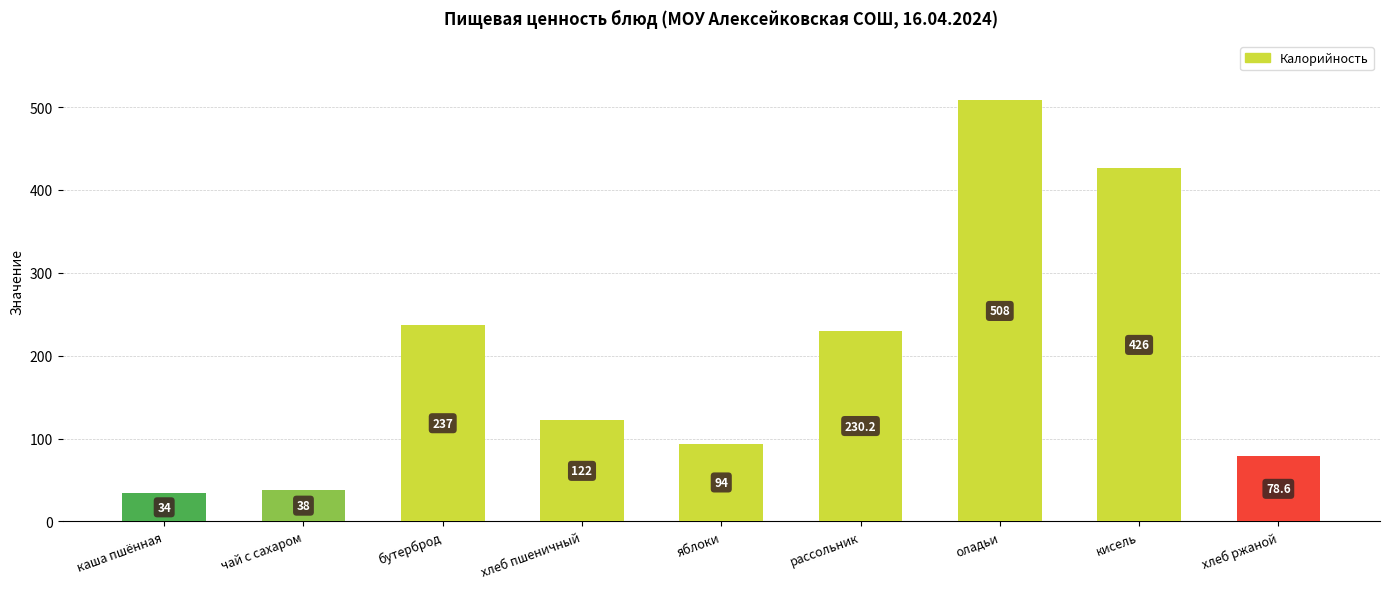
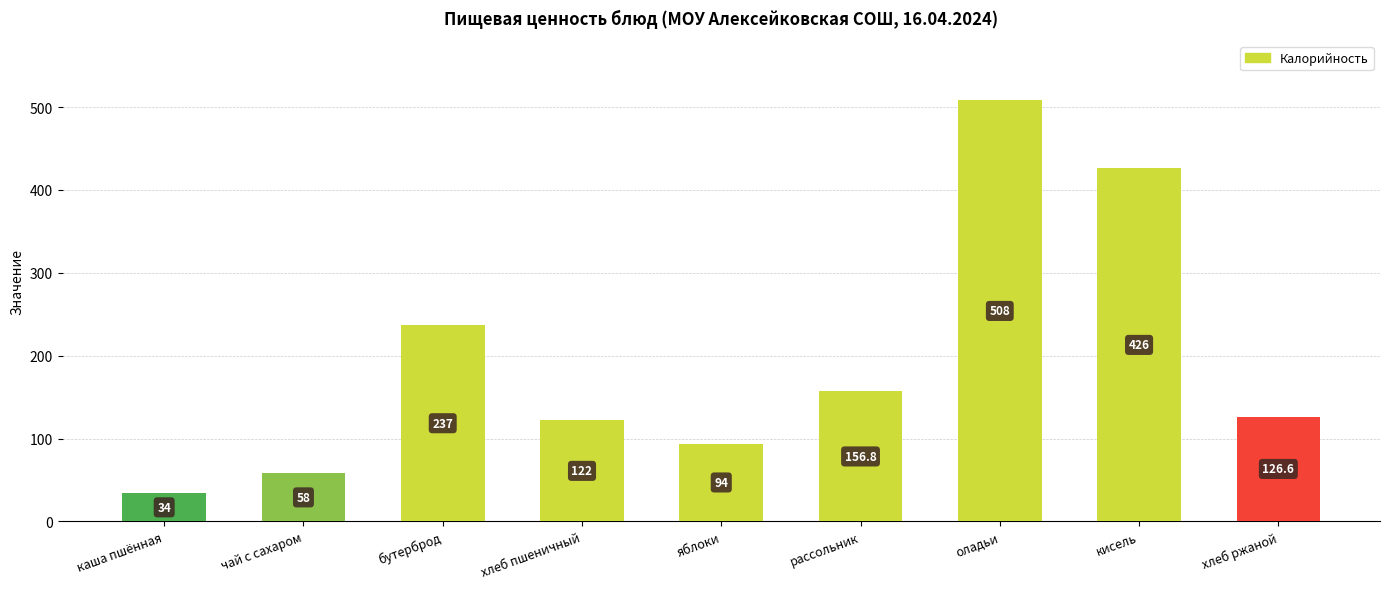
  {
-   "чай с сахаром": 38,
-   "рассольник": 230.2,
-   "хлеб ржаной": 78.6
+   "чай с сахаром": 58,
+   "рассольник": 156.8,
+   "хлеб ржаной": 126.6
  }
